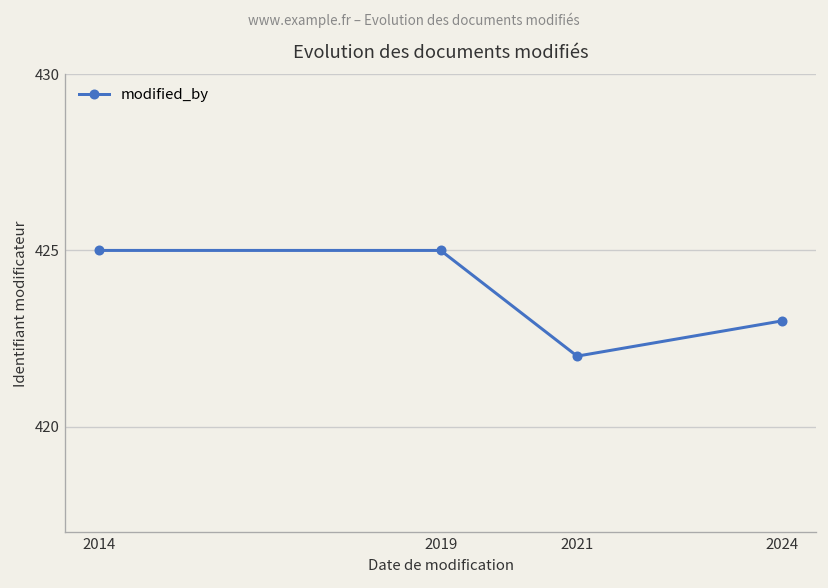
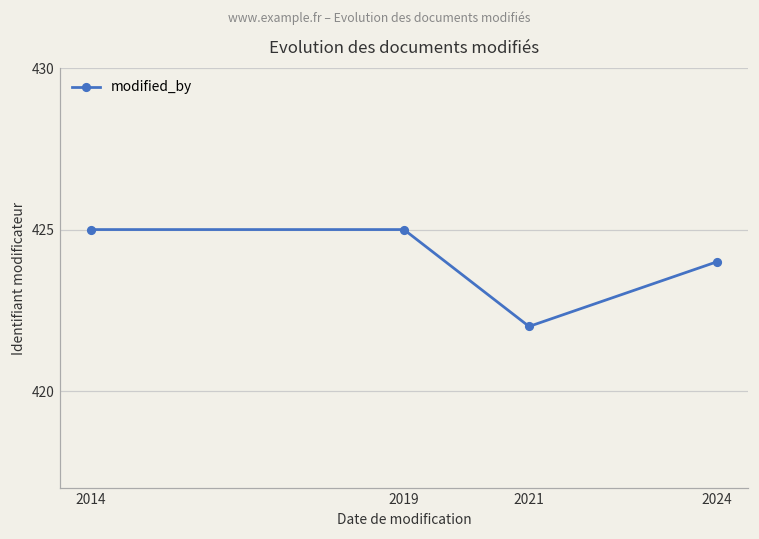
  {
    "2014": 425,
    "2019": 425,
    "2021": 422,
-   "2024": 423
+   "2024": 424
  }
